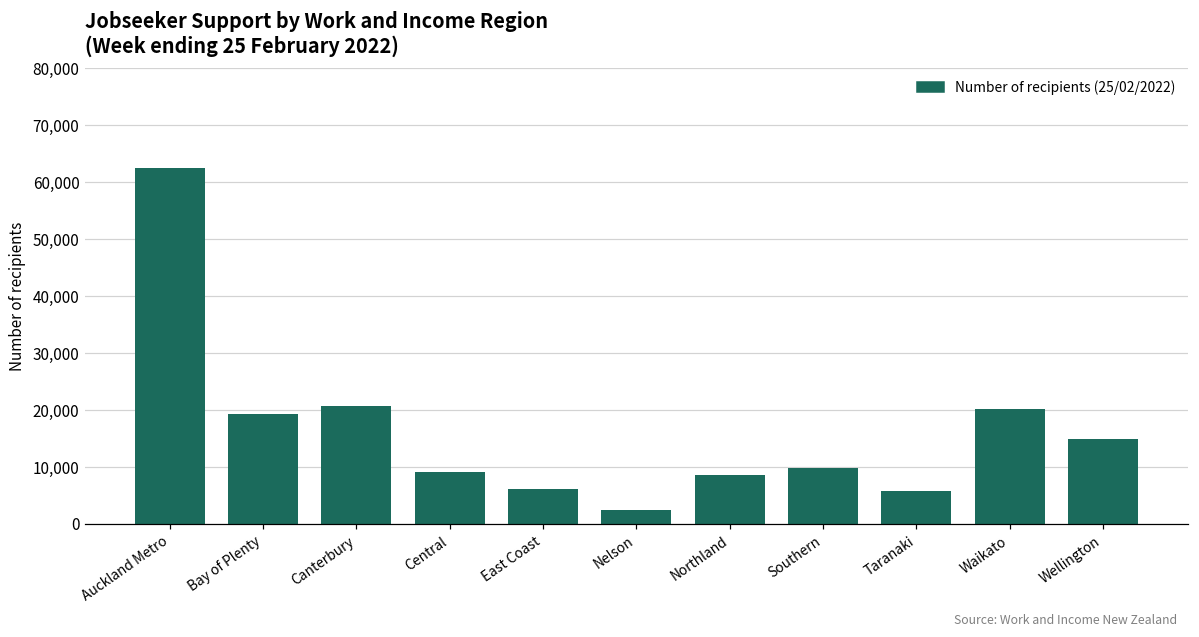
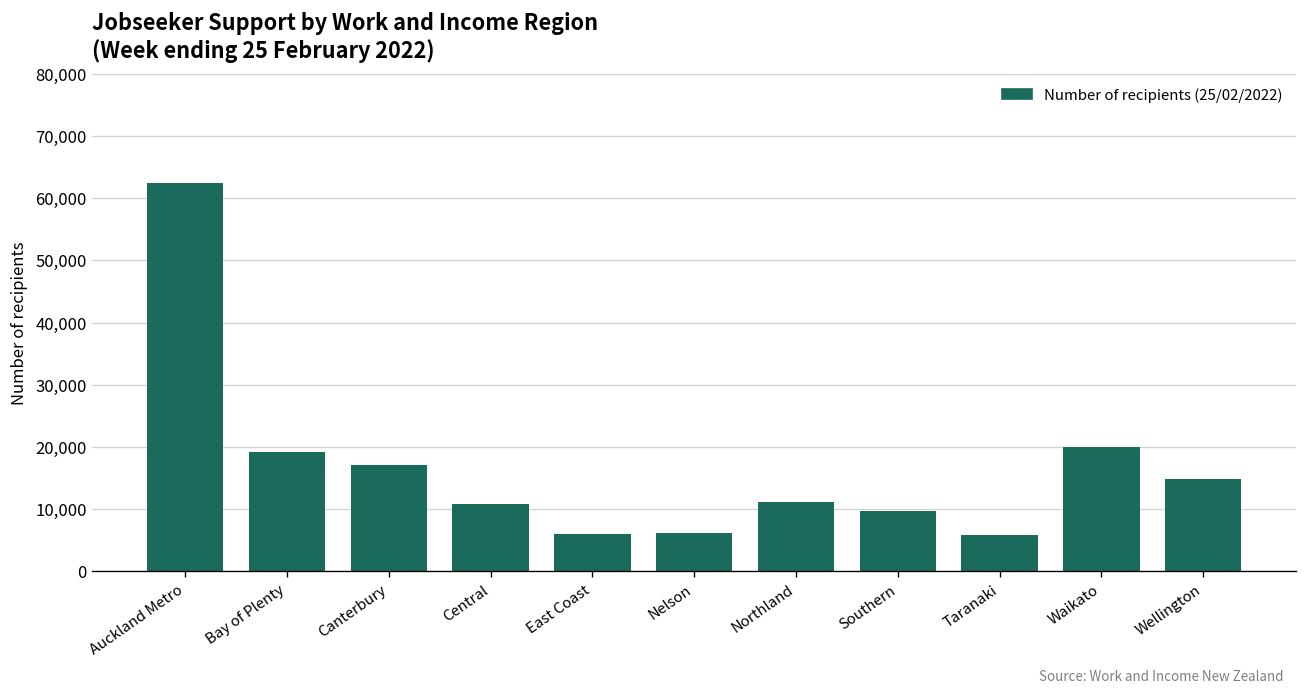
  {
    "Auckland Metro": "62,000",
    "Bay of Plenty": "19,000",
-   "Canterbury": "21,000",
-   "Central": "9,000",
+   "Canterbury": "17,000",
+   "Central": "11,000",
    "East Coast": "6,000",
-   "Nelson": "2,000",
-   "Northland": "9,000",
+   "Nelson": "6,000",
+   "Northland": "11,000",
    "Southern": "10,000",
    "Taranaki": "6,000",
    "Waikato": "20,000",
    "Wellington": "15,000"
  }
